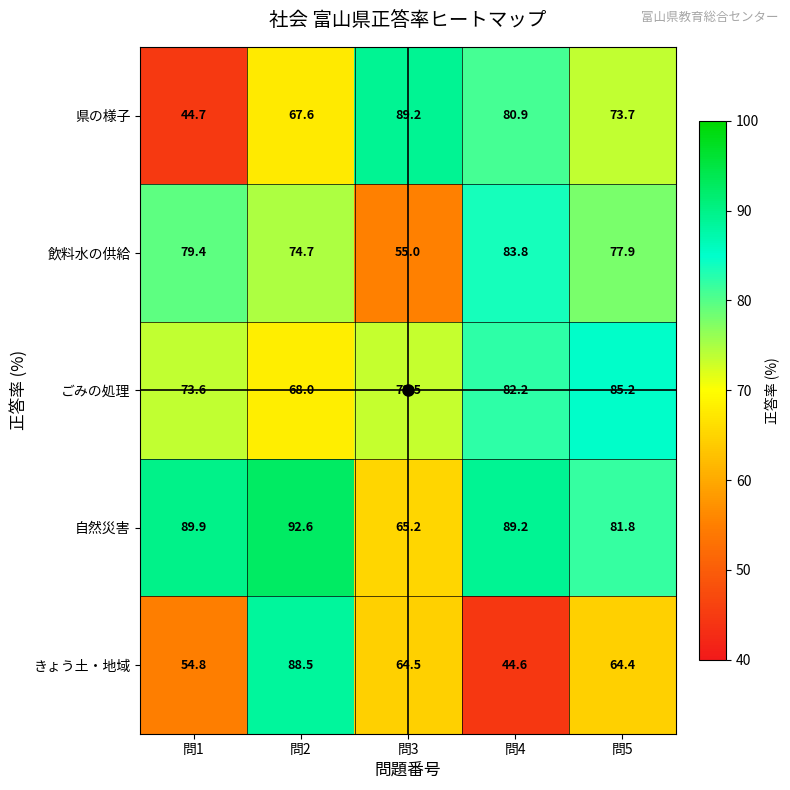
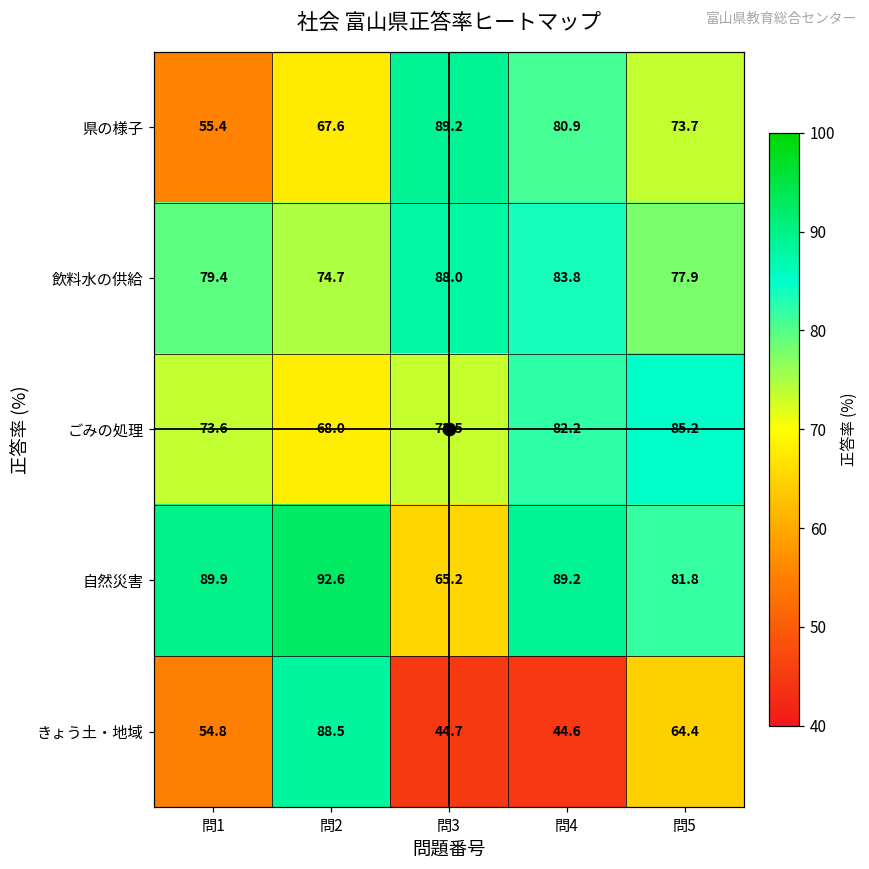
  {
    "県の様子": {
-     "問1": 44.7,
+     "問1": 55.4,
      "問2": 67.6,
      "問3": 89.2,
      "問4": 80.9,
      "問5": 73.7
    },
    "飲料水の供給": {
      "問1": 79.4,
      "問2": 74.7,
-     "問3": 55.0,
+     "問3": 88.0,
      "問4": 83.8,
      "問5": 77.9
    },
    "ごみの処理": {
      "問1": 73.6,
      "問2": 68.0,
      "問4": 82.2,
      "問5": 85.2
    },
    "自然災害": {
      "問1": 89.9,
      "問2": 92.6,
      "問3": 65.2,
      "問4": 89.2,
      "問5": 81.8
    },
    "きょう土・地域": {
      "問1": 54.8,
      "問2": 88.5,
-     "問3": 64.5,
+     "問3": 44.7,
      "問4": 44.6,
      "問5": 64.4
    }
  }
